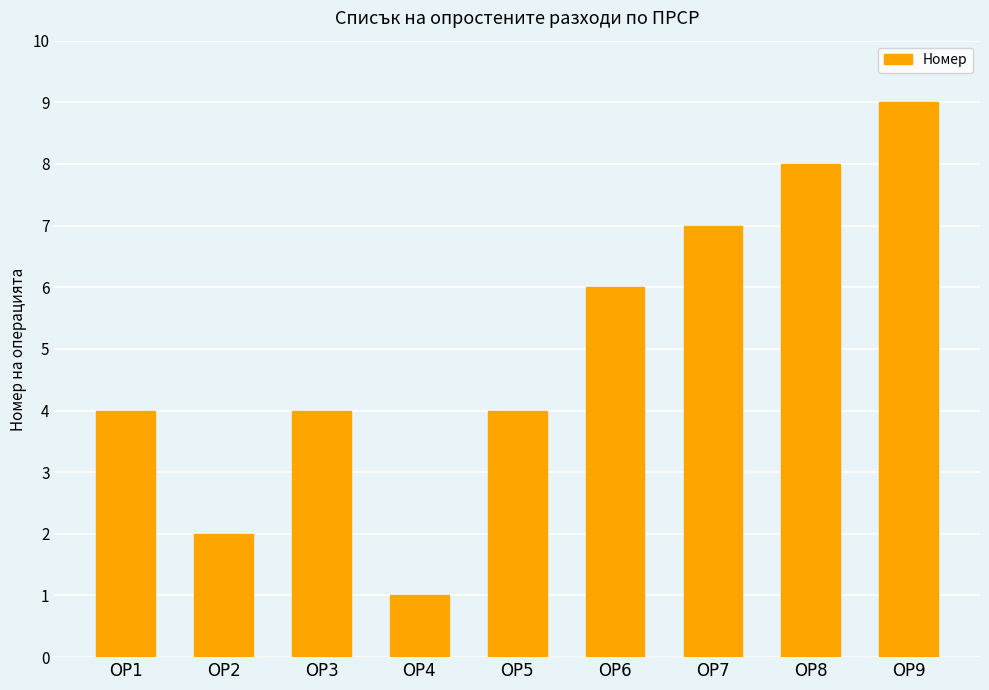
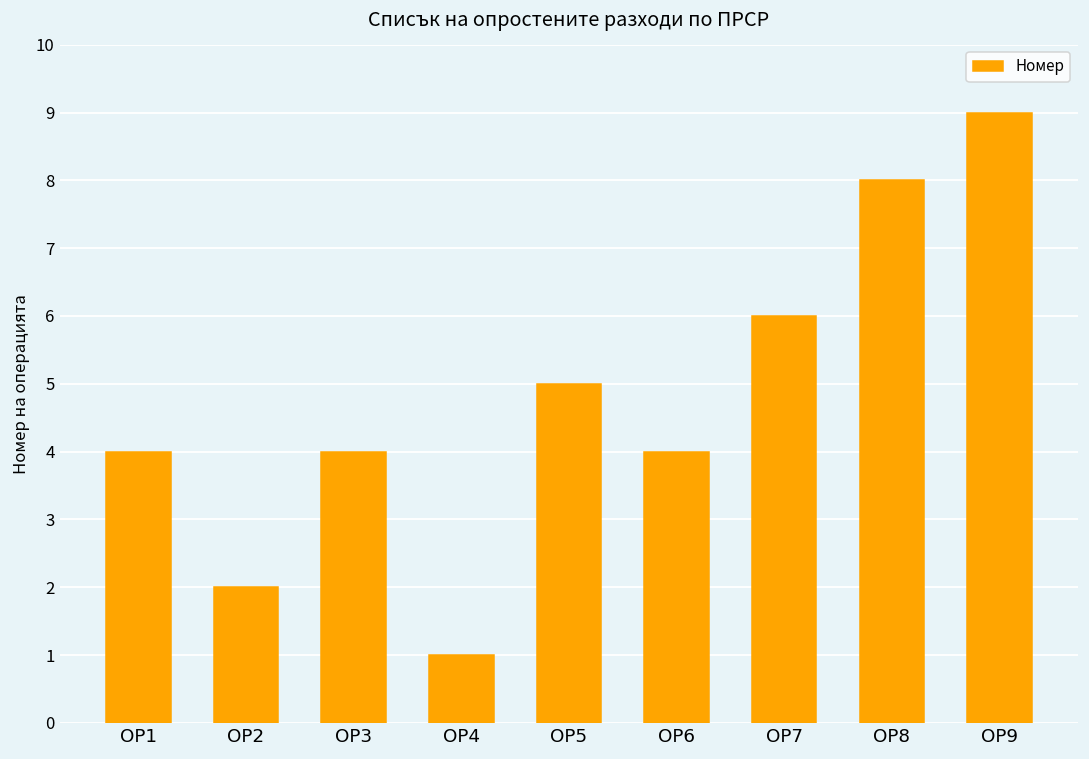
  {
    "ОР1": 4,
    "ОР2": 2,
    "ОР3": 4,
    "ОР4": 1,
-   "ОР5": 4,
-   "ОР6": 6,
-   "ОР7": 7,
+   "ОР5": 5,
+   "ОР6": 4,
+   "ОР7": 6,
    "ОР8": 8,
    "ОР9": 9
  }
